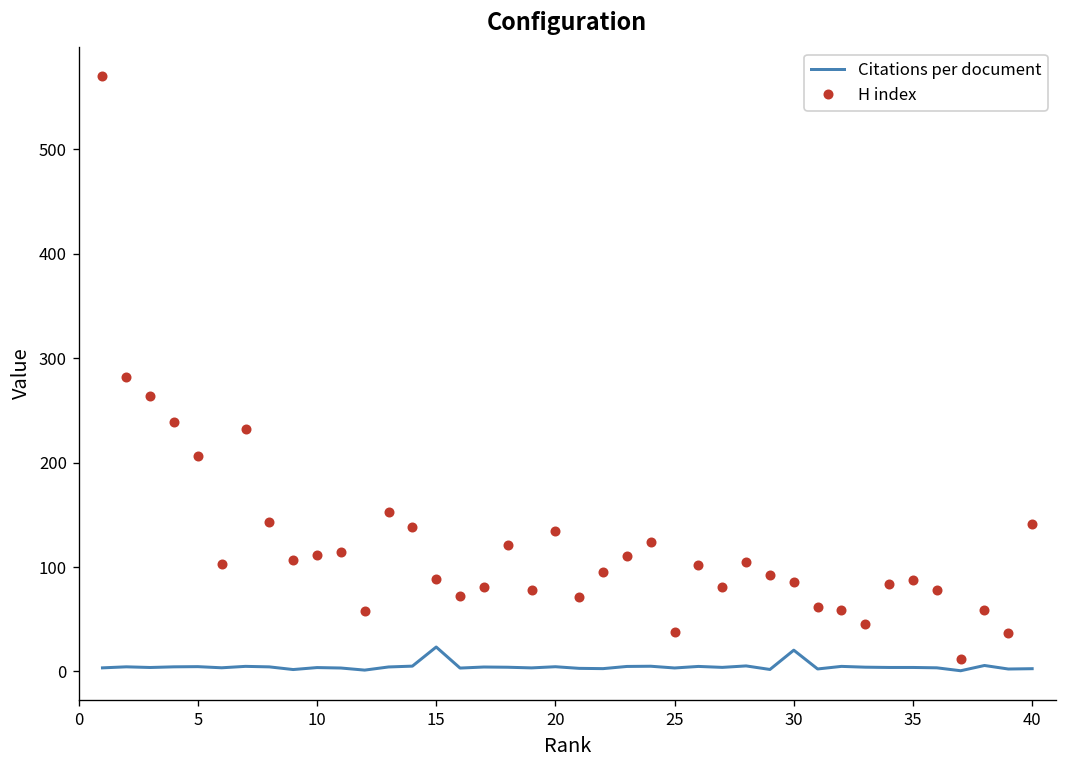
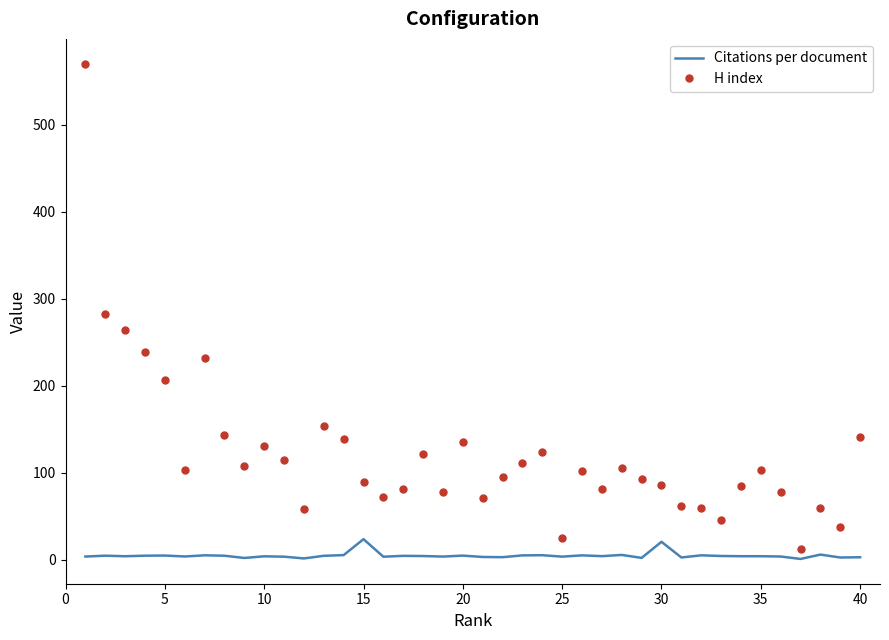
  {
    "Citations per document": {
      "5": 0,
      "10": 0,
      "15": 20,
      "20": 0,
      "25": 0,
      "30": 20,
      "35": 0,
      "40": 0
    },
    "H index": {
      "5": 210,
-     "10": 110,
+     "10": 130,
      "15": 90,
      "20": 140,
-     "25": 40,
+     "25": 30,
      "30": 90,
-     "35": 90,
+     "35": 100,
      "40": 140
    }
  }
